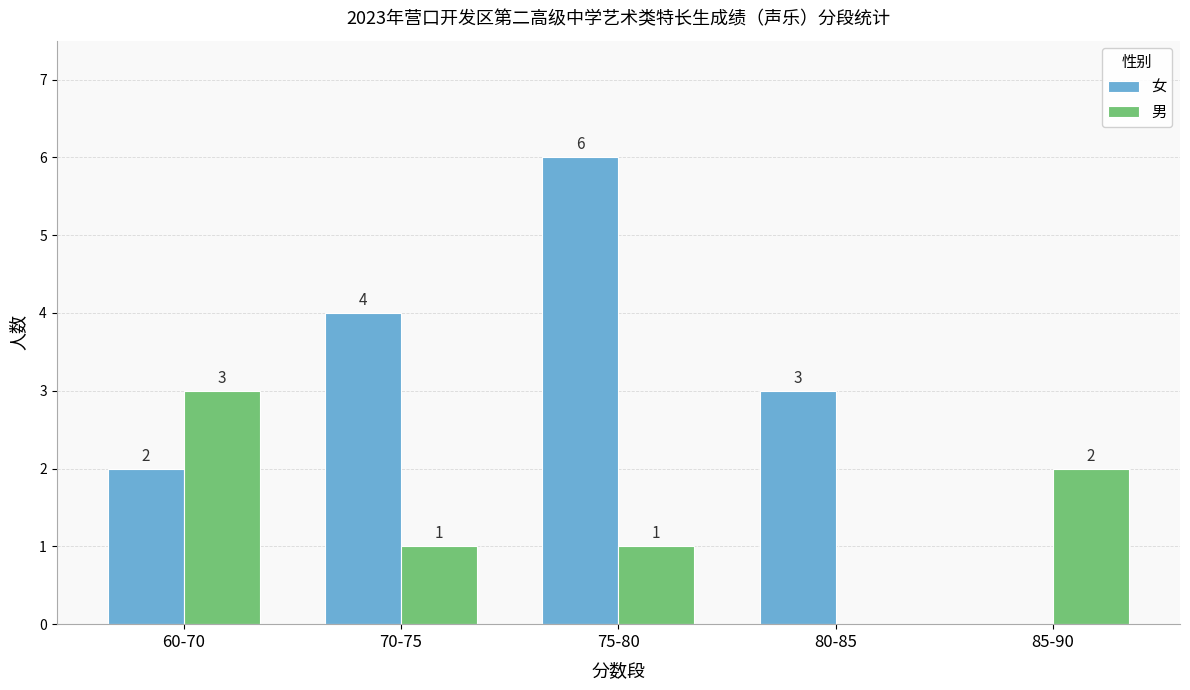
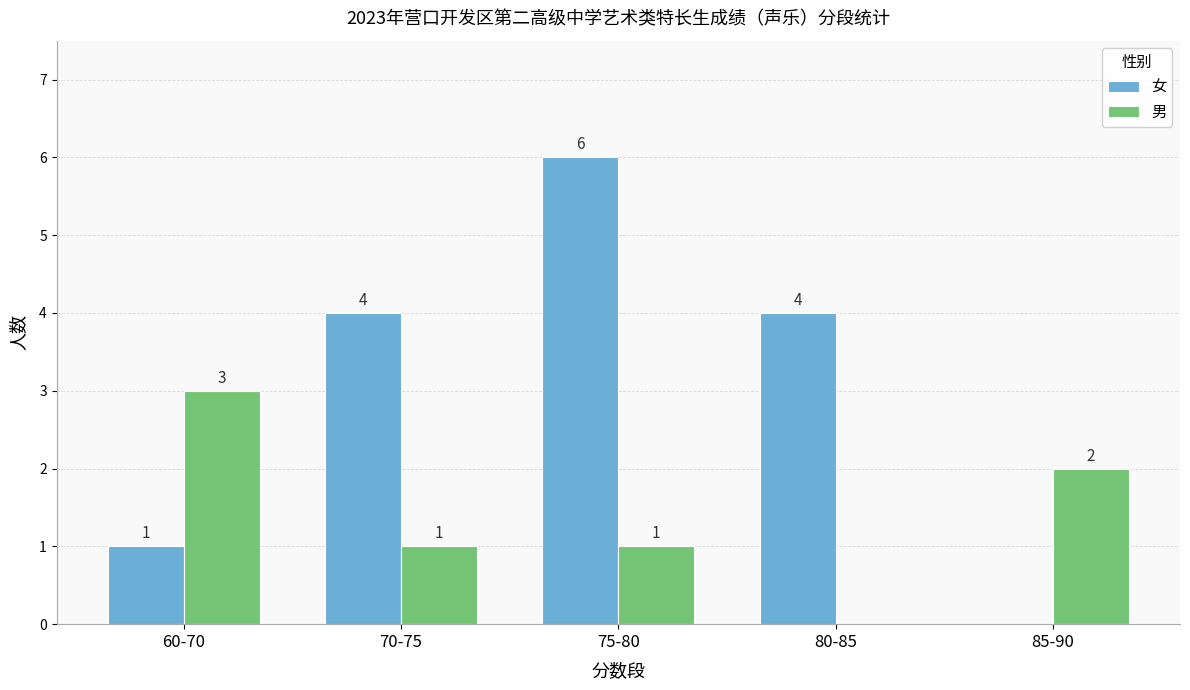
  {
    "女": {
-     "60-70": 2,
+     "60-70": 1,
      "70-75": 4,
      "75-80": 6,
-     "80-85": 3
+     "80-85": 4
    },
    "男": {
      "60-70": 3,
      "70-75": 1,
      "75-80": 1,
      "85-90": 2
    }
  }
